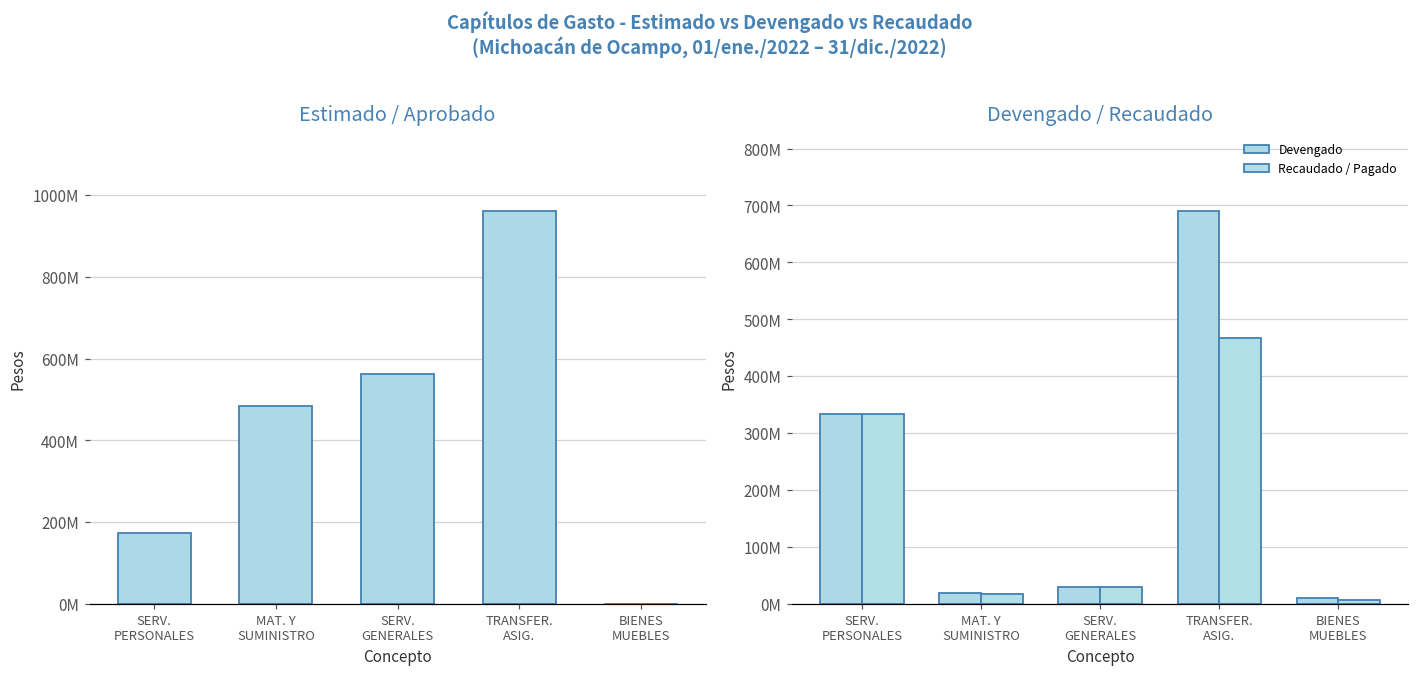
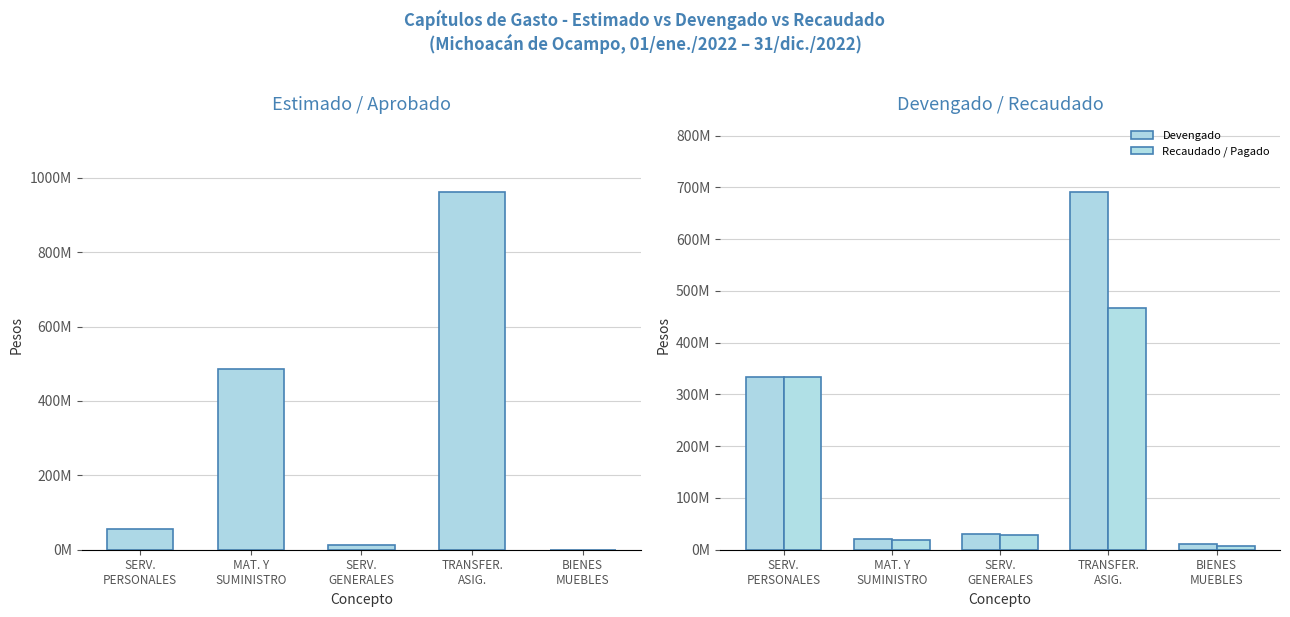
  {
    "Estimado / Aprobado": {
-     "SERV. PERSONALES": 170000000,
+     "SERV. PERSONALES": 60000000,
      "MAT. Y SUMINISTRO": 490000000,
-     "SERV. GENERALES": 560000000,
+     "SERV. GENERALES": 10000000,
      "TRANSFER. ASIG.": 960000000,
      "BIENES MUEBLES": 0
    }
  }
